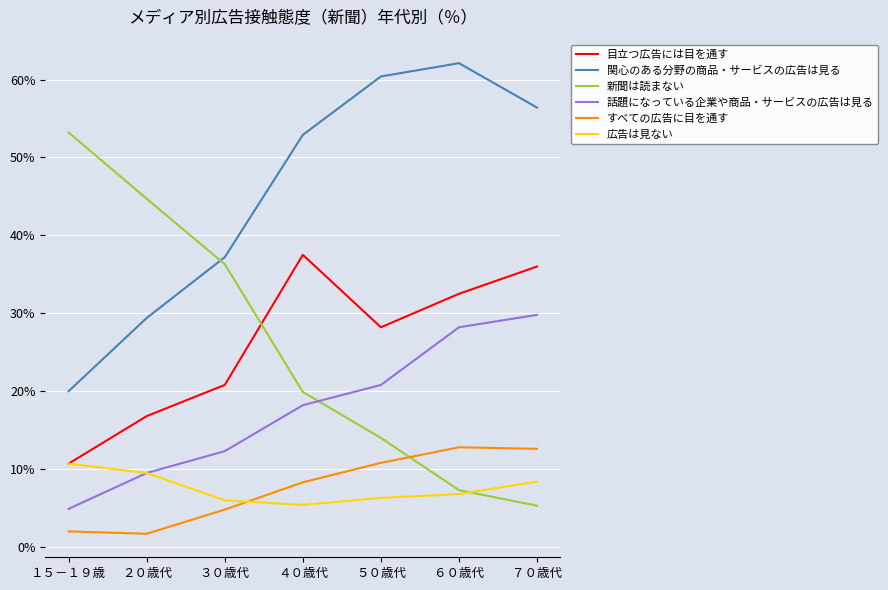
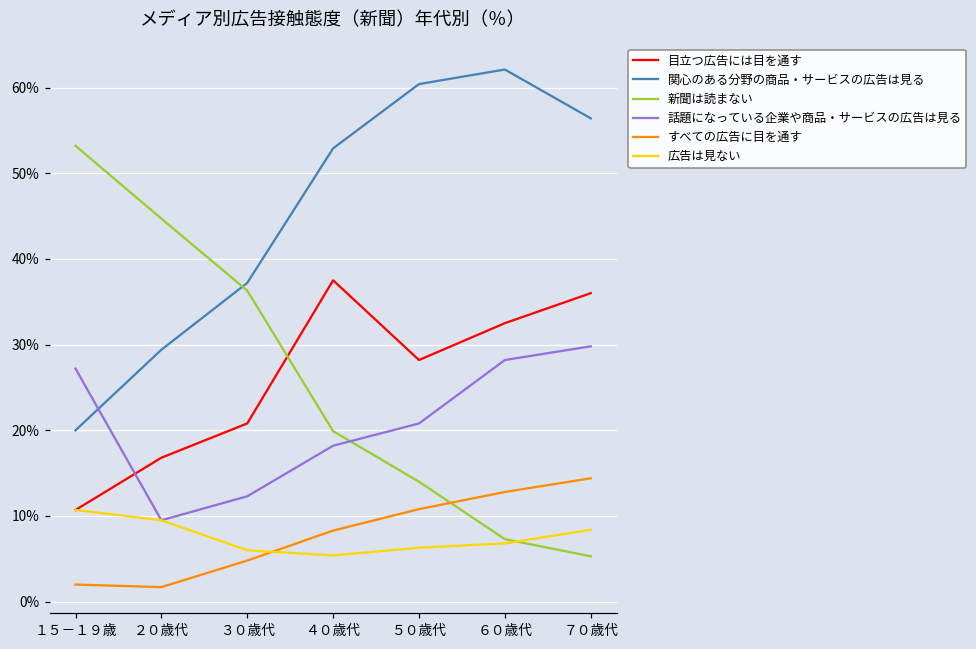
  {
    "目立つ広告には目を通す": {
      "２０歳代": "17%",
      "３０歳代": "21%",
      "４０歳代": "38%",
      "５０歳代": "28%",
      "６０歳代": "33%",
      "７０歳代": "36%"
    },
    "関心のある分野の商品・サービスの広告は見る": {
      "１５－１９歳": "20%",
      "２０歳代": "29%",
      "３０歳代": "37%",
      "４０歳代": "53%",
      "５０歳代": "60%",
      "６０歳代": "62%",
      "７０歳代": "56%"
    },
    "新聞は読まない": {
      "１５－１９歳": "53%",
      "２０歳代": "45%",
      "３０歳代": "36%",
      "４０歳代": "20%",
      "５０歳代": "14%",
      "６０歳代": "7%",
      "７０歳代": "5%"
    },
    "話題になっている企業や商品・サービスの広告は見る": {
-     "１５－１９歳": "5%",
+     "１５－１９歳": "27%",
      "３０歳代": "12%",
      "４０歳代": "18%",
      "５０歳代": "21%",
      "６０歳代": "28%",
      "７０歳代": "30%"
    },
    "すべての広告に目を通す": {
      "１５－１９歳": "2%",
      "２０歳代": "2%",
      "３０歳代": "5%",
      "４０歳代": "8%",
      "５０歳代": "11%",
      "６０歳代": "13%",
-     "７０歳代": "13%"
+     "７０歳代": "14%"
    },
    "広告は見ない": {
      "３０歳代": "6%",
      "４０歳代": "5%",
      "５０歳代": "6%",
      "６０歳代": "7%",
      "７０歳代": "8%"
    }
  }
